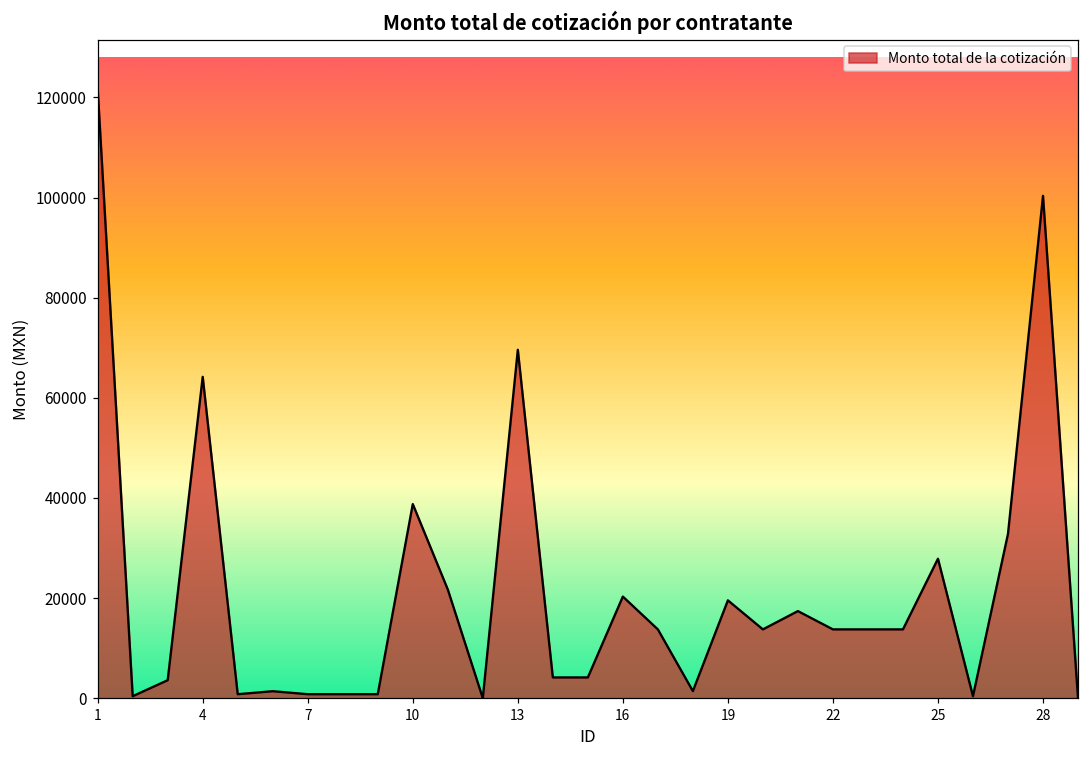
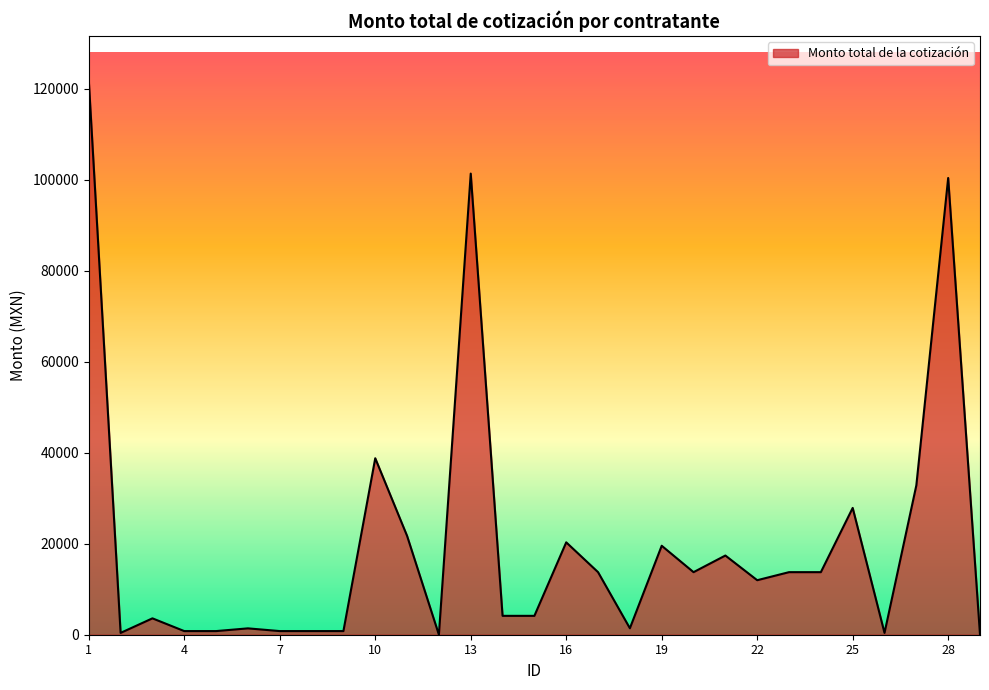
  {
    "1": 122000,
-   "4": 64000,
+   "4": 1000,
    "7": 1000,
    "10": 39000,
-   "13": 70000,
+   "13": 101000,
    "16": 20000,
    "19": 20000,
-   "22": 14000,
+   "22": 12000,
    "25": 28000,
    "28": 100000
  }
